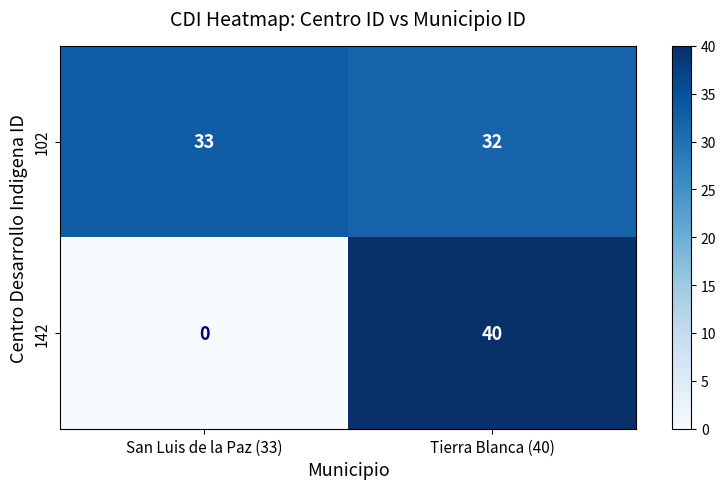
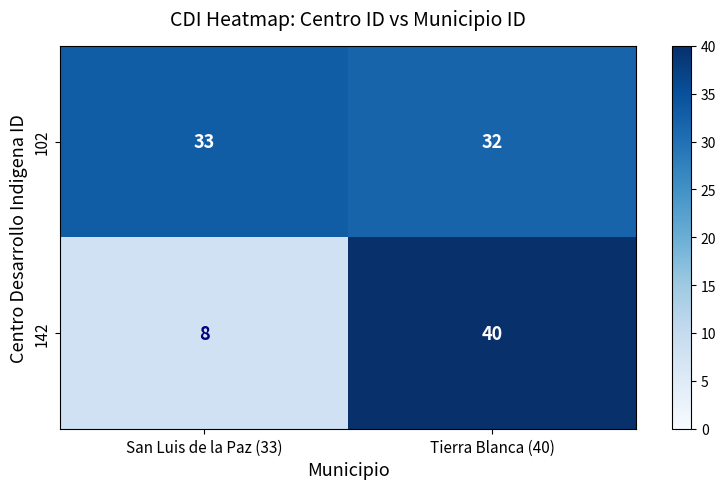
  {
    "102": {
      "San Luis de la Paz (33)": 33,
      "Tierra Blanca (40)": 32
    },
    "142": {
-     "San Luis de la Paz (33)": 0,
+     "San Luis de la Paz (33)": 8,
      "Tierra Blanca (40)": 40
    }
  }
